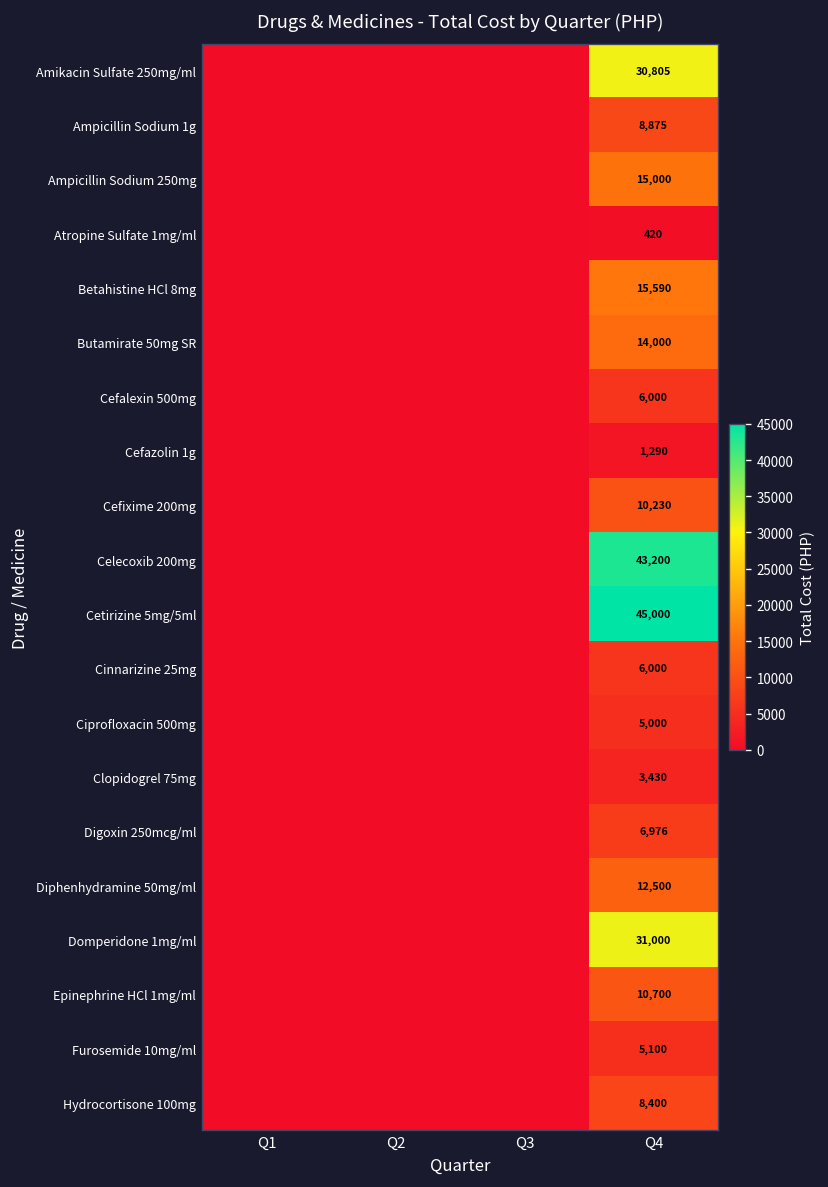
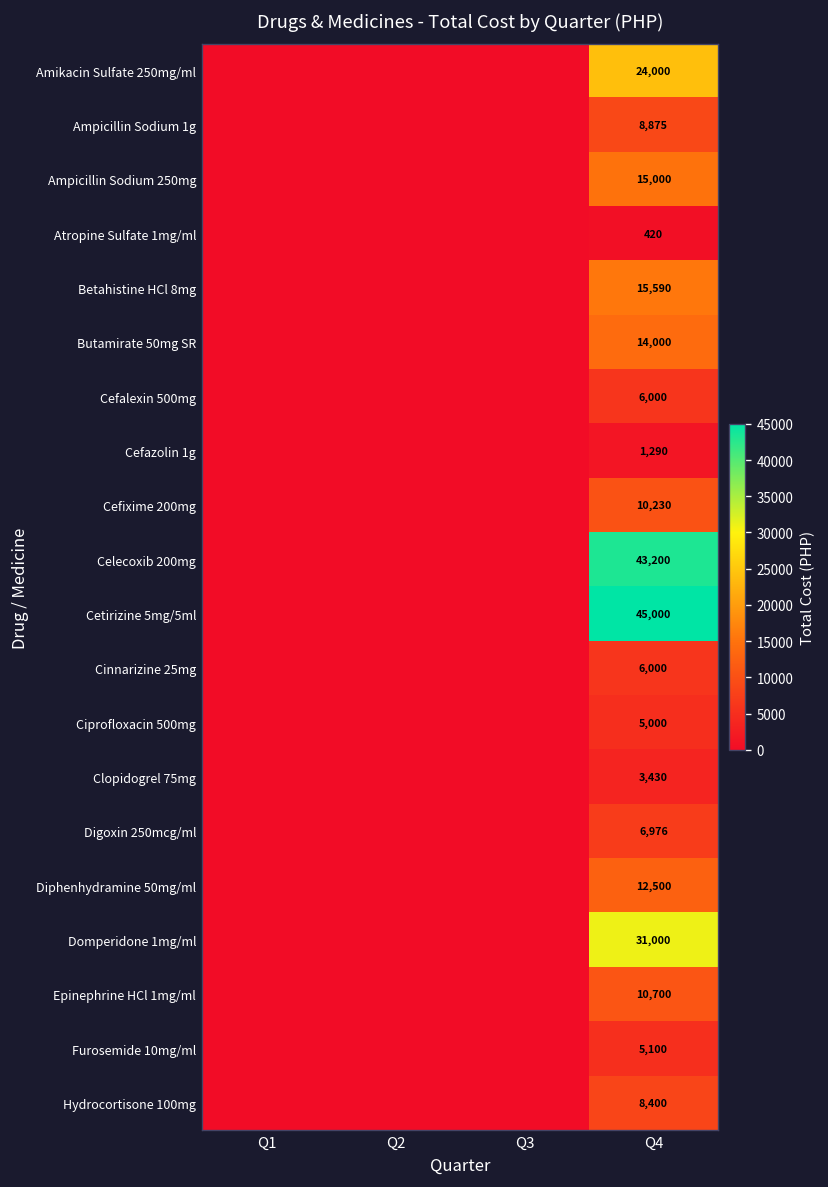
  {
    "Amikacin Sulfate 250mg/ml": {
-     "Q4": "30,805"
+     "Q4": "24,000"
    },
    "Ampicillin Sodium 1g": {
      "Q4": "8,875"
    },
    "Ampicillin Sodium 250mg": {
      "Q4": "15,000"
    },
    "Atropine Sulfate 1mg/ml": {
      "Q4": "420"
    },
    "Betahistine HCl 8mg": {
      "Q4": "15,590"
    },
    "Butamirate 50mg SR": {
      "Q4": "14,000"
    },
    "Cefalexin 500mg": {
      "Q4": "6,000"
    },
    "Cefazolin 1g": {
      "Q4": "1,290"
    },
    "Cefixime 200mg": {
      "Q4": "10,230"
    },
    "Celecoxib 200mg": {
      "Q4": "43,200"
    },
    "Cetirizine 5mg/5ml": {
      "Q4": "45,000"
    },
    "Cinnarizine 25mg": {
      "Q4": "6,000"
    },
    "Ciprofloxacin 500mg": {
      "Q4": "5,000"
    },
    "Clopidogrel 75mg": {
      "Q4": "3,430"
    },
    "Digoxin 250mcg/ml": {
      "Q4": "6,976"
    },
    "Diphenhydramine 50mg/ml": {
      "Q4": "12,500"
    },
    "Domperidone 1mg/ml": {
      "Q4": "31,000"
    },
    "Epinephrine HCl 1mg/ml": {
      "Q4": "10,700"
    },
    "Furosemide 10mg/ml": {
      "Q4": "5,100"
    },
    "Hydrocortisone 100mg": {
      "Q4": "8,400"
    }
  }
